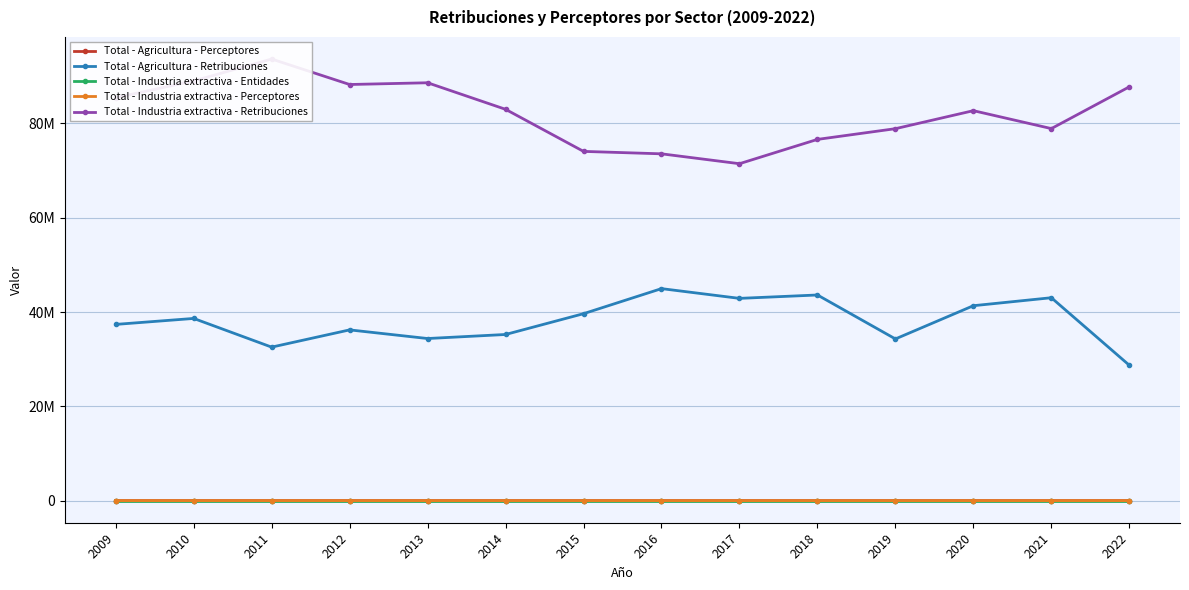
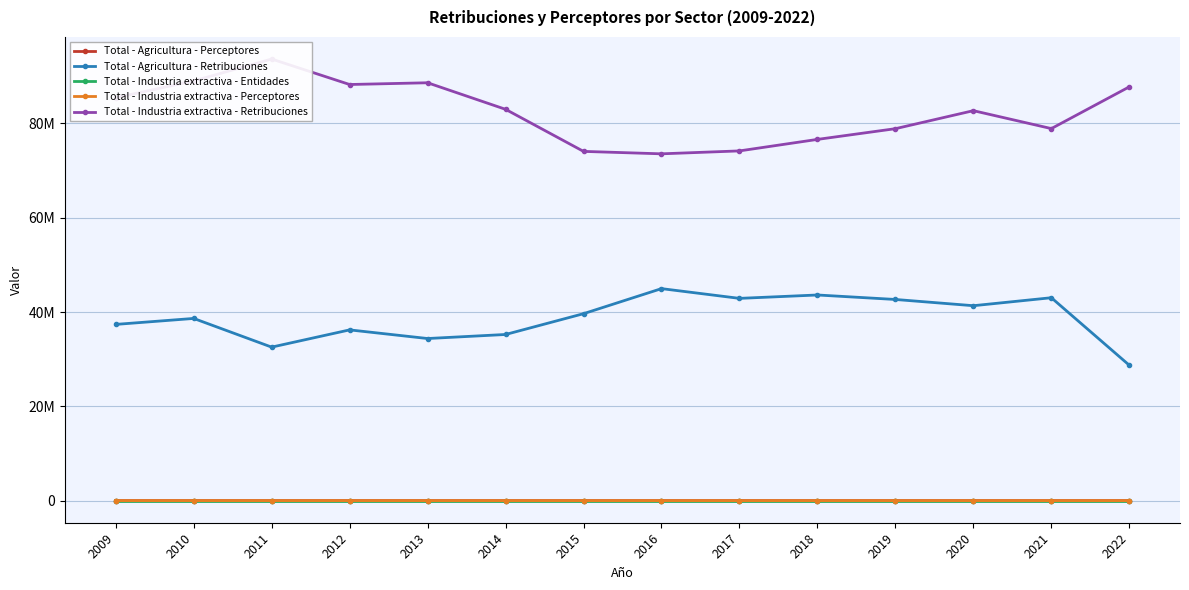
  {
    "Total - Industria extractiva - Perceptores": {
      "2009": 0,
      "2010": 0,
      "2011": 0,
      "2012": 0,
      "2013": 0,
      "2014": 0,
      "2015": 0,
      "2016": 0,
      "2017": 0,
      "2018": 0,
      "2019": 0,
      "2020": 0,
      "2021": 0,
      "2022": 0
    },
    "Total - Agricultura - Retribuciones": {
      "2009": 37000000,
      "2010": 39000000,
      "2011": 33000000,
      "2012": 36000000,
      "2013": 34000000,
      "2014": 35000000,
      "2015": 40000000,
      "2016": 45000000,
      "2017": 43000000,
      "2018": 44000000,
-     "2019": 34000000,
+     "2019": 43000000,
      "2020": 41000000,
      "2021": 43000000,
      "2022": 29000000
    },
    "Total - Industria extractiva - Retribuciones": {
      "2012": 88000000,
      "2013": 89000000,
      "2014": 83000000,
      "2015": 74000000,
      "2016": 74000000,
-     "2017": 71000000,
+     "2017": 74000000,
      "2018": 77000000,
      "2019": 79000000,
      "2020": 83000000,
      "2021": 79000000,
      "2022": 88000000
    }
  }
